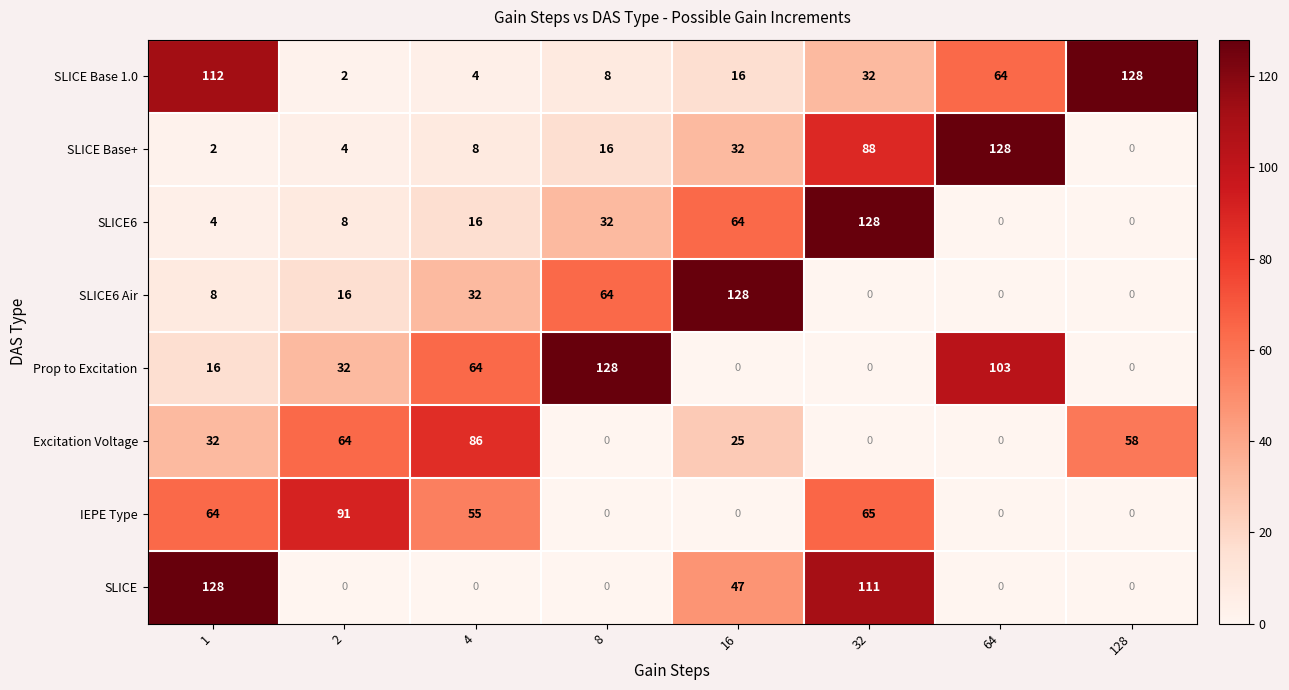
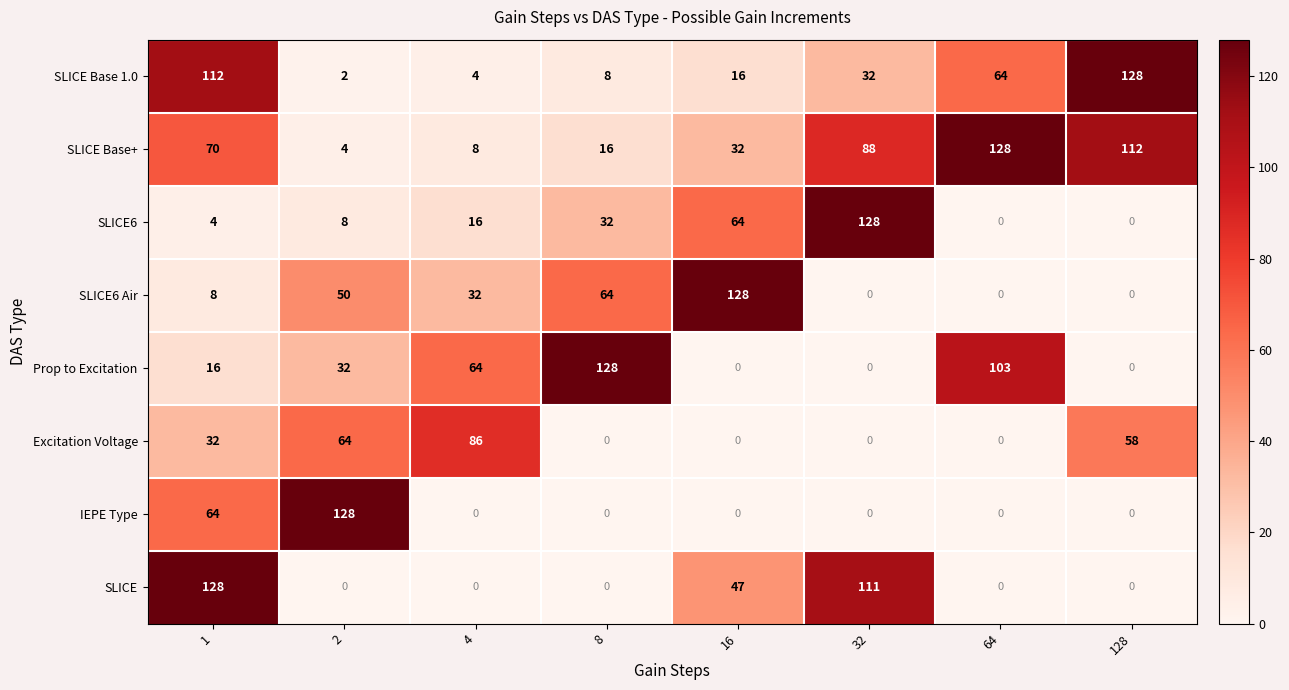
  {
    "SLICE Base 1.0": {
      "1": 112,
      "2": 2,
      "4": 4,
      "8": 8,
      "16": 16,
      "32": 32,
      "64": 64,
      "128": 128
    },
    "SLICE Base+": {
-     "1": 2,
+     "1": 70,
      "2": 4,
      "4": 8,
      "8": 16,
      "16": 32,
      "32": 88,
      "64": 128,
-     "128": 0
+     "128": 112
    },
    "SLICE6": {
      "1": 4,
      "2": 8,
      "4": 16,
      "8": 32,
      "16": 64,
      "32": 128,
      "64": 0,
      "128": 0
    },
    "SLICE6 Air": {
      "1": 8,
-     "2": 16,
+     "2": 50,
      "4": 32,
      "8": 64,
      "16": 128,
      "32": 0,
      "64": 0,
      "128": 0
    },
    "Prop to Excitation": {
      "1": 16,
      "2": 32,
      "4": 64,
      "8": 128,
      "16": 0,
      "32": 0,
      "64": 103,
      "128": 0
    },
    "Excitation Voltage": {
      "1": 32,
      "2": 64,
      "4": 86,
      "8": 0,
-     "16": 25,
+     "16": 0,
      "32": 0,
      "64": 0,
      "128": 58
    },
    "IEPE Type": {
      "1": 64,
-     "2": 91,
-     "4": 55,
+     "2": 128,
+     "4": 0,
      "8": 0,
      "16": 0,
-     "32": 65,
+     "32": 0,
      "64": 0,
      "128": 0
    },
    "SLICE": {
      "1": 128,
      "2": 0,
      "4": 0,
      "8": 0,
      "16": 47,
      "32": 111,
      "64": 0,
      "128": 0
    }
  }
